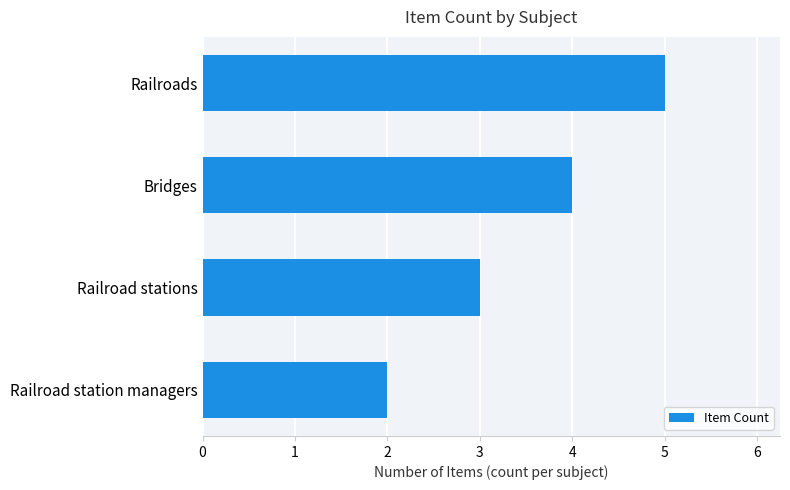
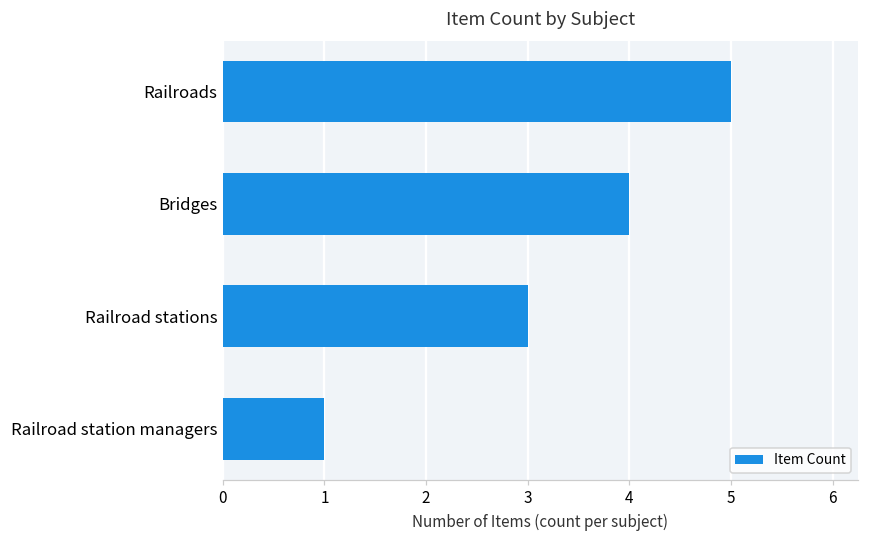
  {
    "Railroads": 5,
    "Bridges": 4,
    "Railroad stations": 3,
-   "Railroad station managers": 2
+   "Railroad station managers": 1
  }
